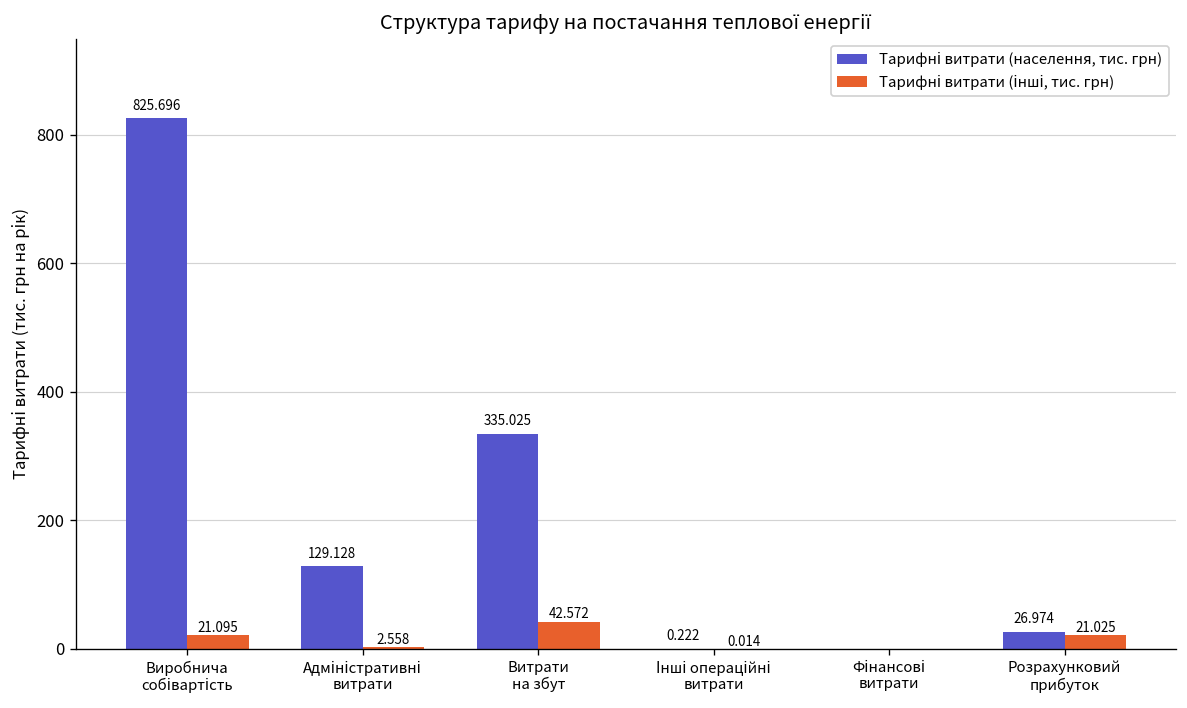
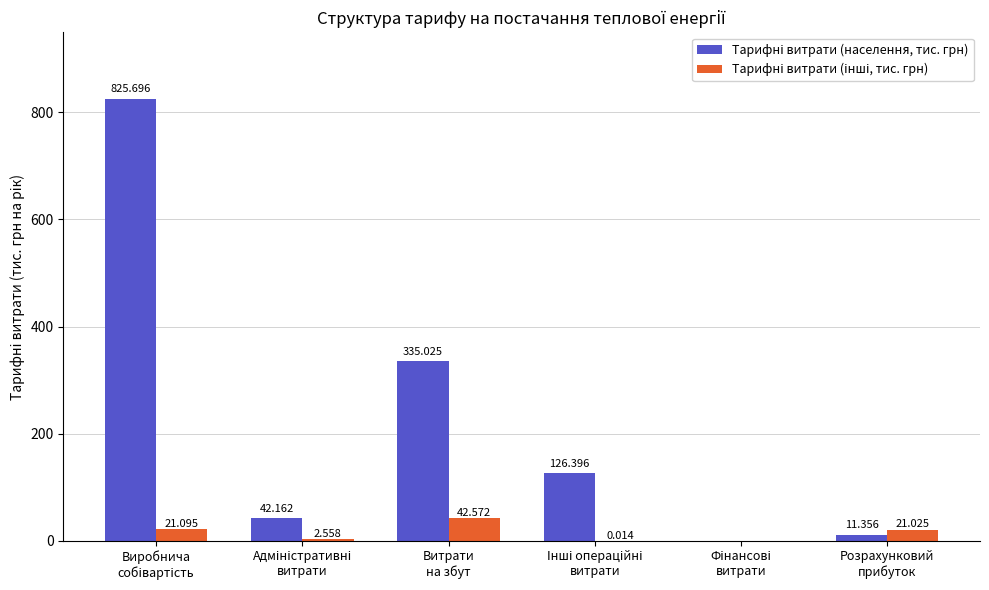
  {
    "Тарифні витрати (населення, тис. грн)": {
      "Виробнича собівартість": 825.696,
-     "Адміністративні витрати": 129.128,
+     "Адміністративні витрати": 42.162,
      "Витрати на збут": 335.025,
-     "Інші операційні витрати": 0.222,
-     "Розрахунковий прибуток": 26.974
+     "Інші операційні витрати": 126.396,
+     "Розрахунковий прибуток": 11.356
    },
    "Тарифні витрати (інші, тис. грн)": {
      "Виробнича собівартість": 21.095,
      "Адміністративні витрати": 2.558,
      "Витрати на збут": 42.572,
      "Інші операційні витрати": 0.014,
      "Розрахунковий прибуток": 21.025
    }
  }
